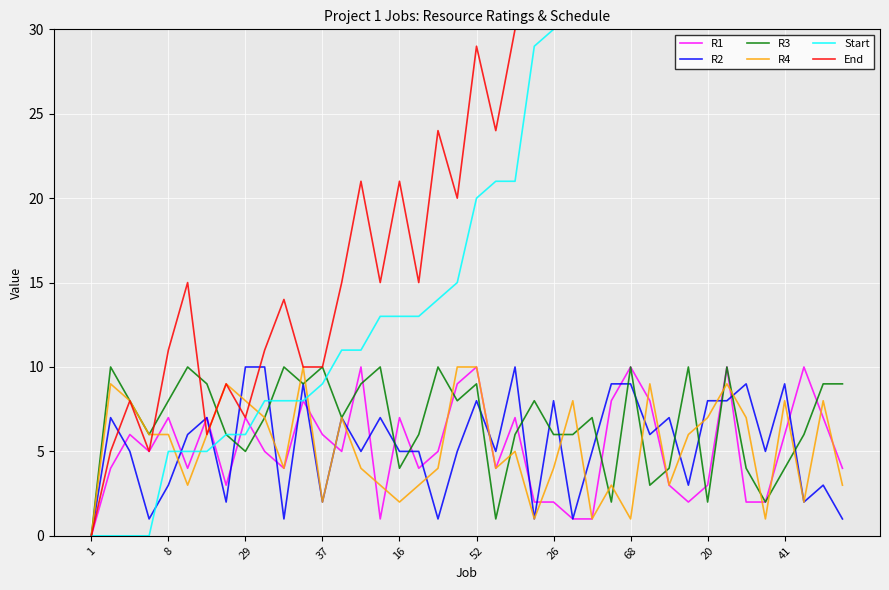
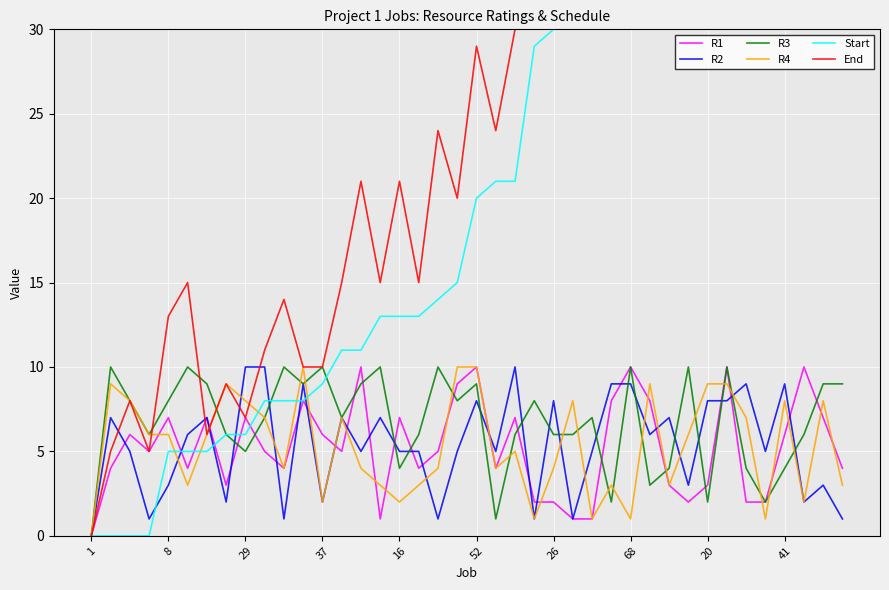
  {
    "R1": {
      "8": 7,
      "16": 7,
      "20": 3,
      "41": 6
    },
    "R2": {
      "8": 3,
      "16": 5,
      "52": 8,
      "68": 9,
      "20": 8,
      "41": 9
    },
    "R3": {
      "8": 8,
      "16": 4,
      "52": 9,
      "20": 2,
      "41": 4
    },
    "R4": {
      "8": 6,
      "16": 2,
      "68": 1,
-     "20": 7,
+     "20": 9,
      "41": 8
    },
    "Start": {
      "8": 5,
      "16": 13,
      "52": 20
    },
    "End": {
-     "8": 11,
+     "8": 13,
      "16": 21,
      "52": 29
    }
  }
